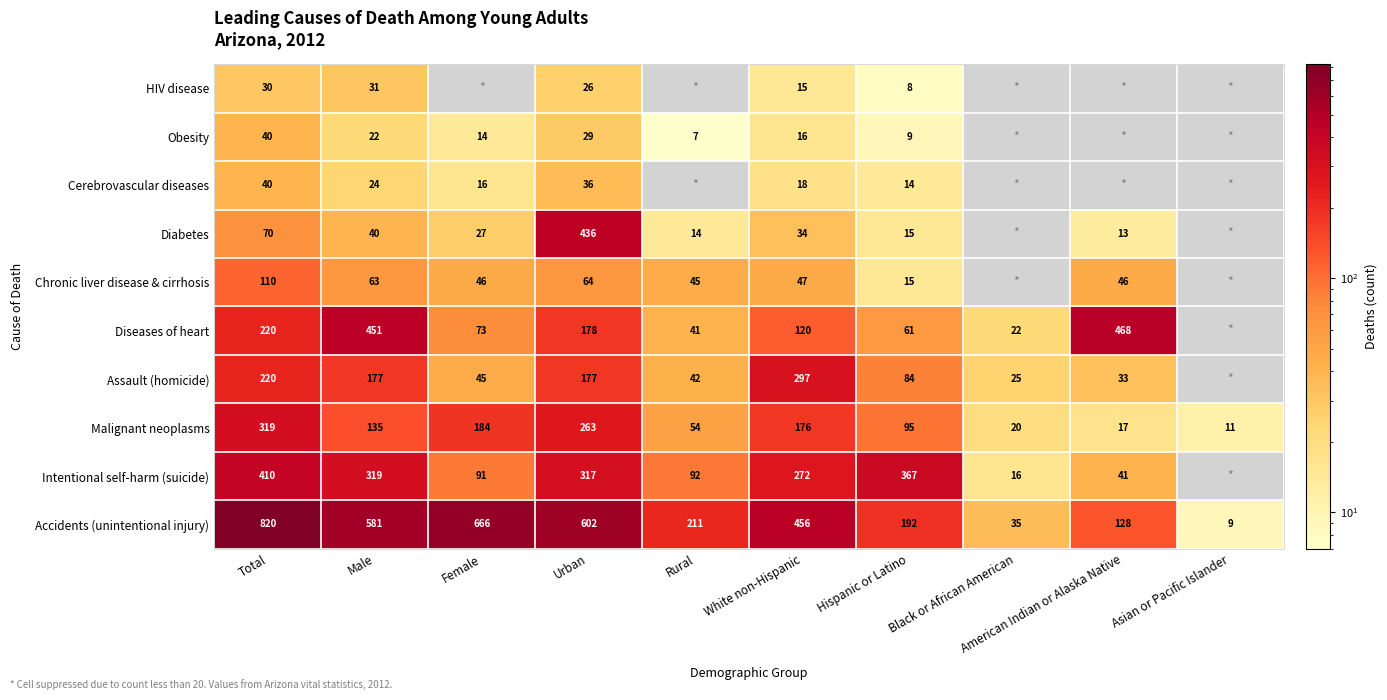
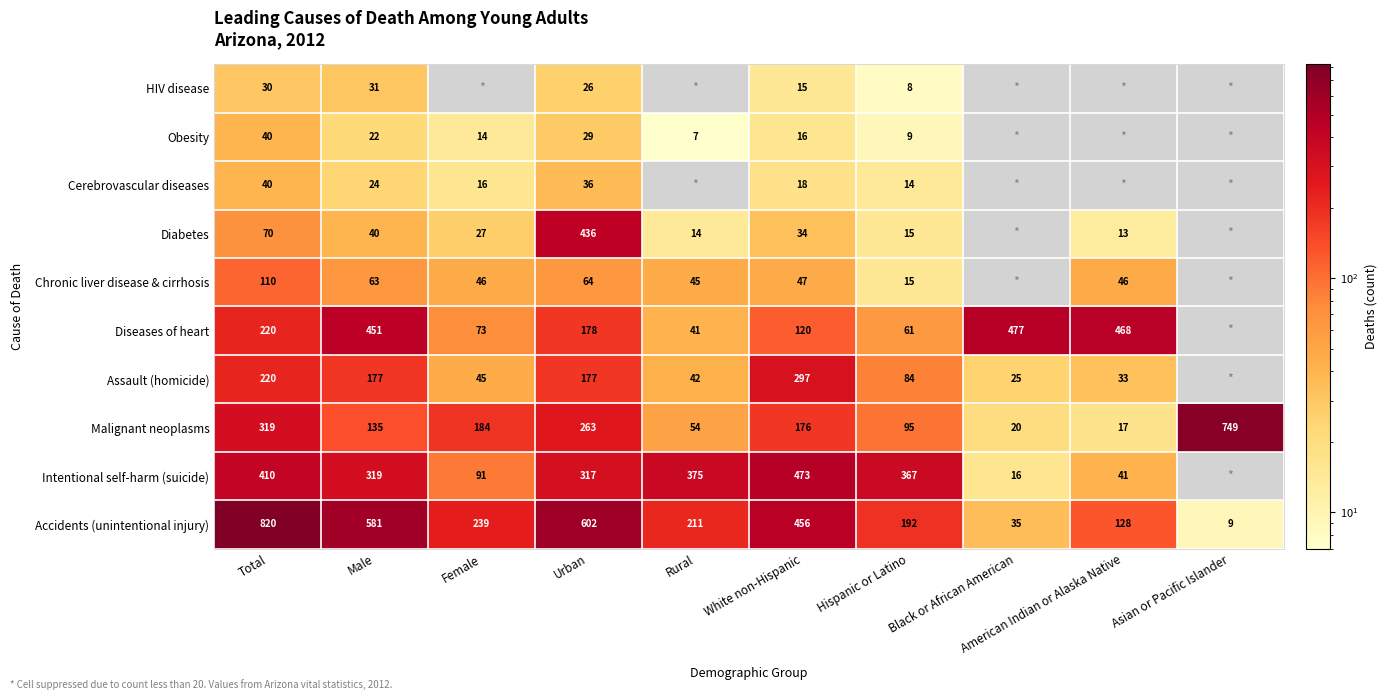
  {
    "HIV disease": {
      "Total": 30,
      "Male": 31,
      "Urban": 26,
      "White non-Hispanic": 15,
      "Hispanic or Latino": 8
    },
    "Obesity": {
      "Total": 40,
      "Male": 22,
      "Female": 14,
      "Urban": 29,
      "Rural": 7,
      "White non-Hispanic": 16,
      "Hispanic or Latino": 9
    },
    "Cerebrovascular diseases": {
      "Total": 40,
      "Male": 24,
      "Female": 16,
      "Urban": 36,
      "White non-Hispanic": 18,
      "Hispanic or Latino": 14
    },
    "Diabetes": {
      "Total": 70,
      "Male": 40,
      "Female": 27,
      "Urban": 436,
      "Rural": 14,
      "White non-Hispanic": 34,
      "Hispanic or Latino": 15,
      "American Indian or Alaska Native": 13
    },
    "Chronic liver disease & cirrhosis": {
      "Total": 110,
      "Male": 63,
      "Female": 46,
      "Urban": 64,
      "Rural": 45,
      "White non-Hispanic": 47,
      "Hispanic or Latino": 15,
      "American Indian or Alaska Native": 46
    },
    "Diseases of heart": {
      "Total": 220,
      "Male": 451,
      "Female": 73,
      "Urban": 178,
      "Rural": 41,
      "White non-Hispanic": 120,
      "Hispanic or Latino": 61,
-     "Black or African American": 22,
+     "Black or African American": 477,
      "American Indian or Alaska Native": 468
    },
    "Assault (homicide)": {
      "Total": 220,
      "Male": 177,
      "Female": 45,
      "Urban": 177,
      "Rural": 42,
      "White non-Hispanic": 297,
      "Hispanic or Latino": 84,
      "Black or African American": 25,
      "American Indian or Alaska Native": 33
    },
    "Malignant neoplasms": {
      "Total": 319,
      "Male": 135,
      "Female": 184,
      "Urban": 263,
      "Rural": 54,
      "White non-Hispanic": 176,
      "Hispanic or Latino": 95,
      "Black or African American": 20,
      "American Indian or Alaska Native": 17,
-     "Asian or Pacific Islander": 11
+     "Asian or Pacific Islander": 749
    },
    "Intentional self-harm (suicide)": {
      "Total": 410,
      "Male": 319,
      "Female": 91,
      "Urban": 317,
-     "Rural": 92,
-     "White non-Hispanic": 272,
+     "Rural": 375,
+     "White non-Hispanic": 473,
      "Hispanic or Latino": 367,
      "Black or African American": 16,
      "American Indian or Alaska Native": 41
    },
    "Accidents (unintentional injury)": {
      "Total": 820,
      "Male": 581,
-     "Female": 666,
+     "Female": 239,
      "Urban": 602,
      "Rural": 211,
      "White non-Hispanic": 456,
      "Hispanic or Latino": 192,
      "Black or African American": 35,
      "American Indian or Alaska Native": 128,
      "Asian or Pacific Islander": 9
    }
  }
